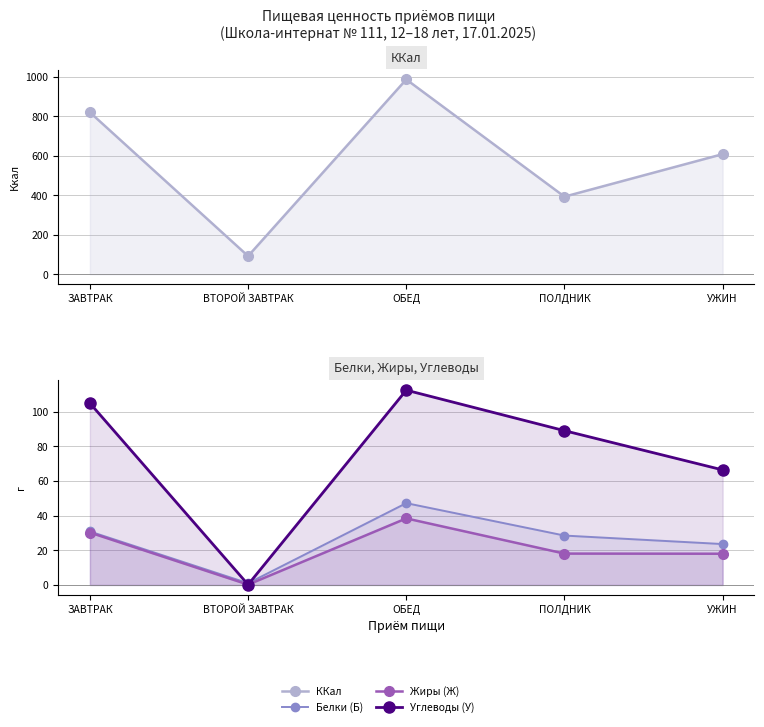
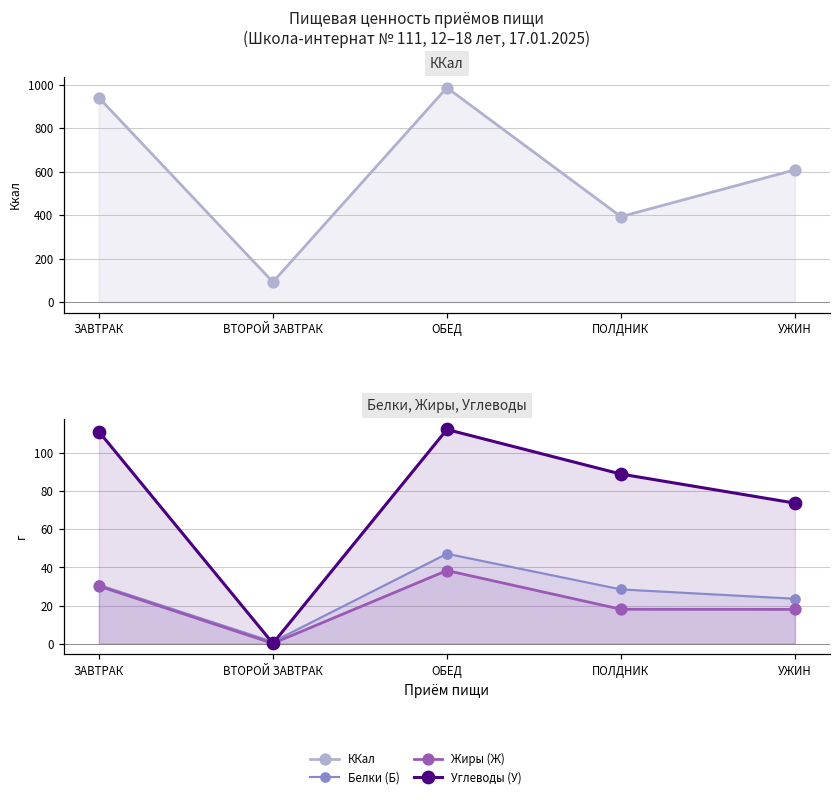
  {
    "ККал": {
-     "ЗАВТРАК": 820,
+     "ЗАВТРАК": 940,
      "ВТОРОЙ ЗАВТРАК": 90,
      "ОБЕД": 990,
      "ПОЛДНИК": 390,
      "УЖИН": 610
    },
    "Белки, Жиры, Углеводы": {
      "Углеводы (У)": {
-       "ЗАВТРАК": 105,
+       "ЗАВТРАК": 111,
        "ОБЕД": 112,
        "ПОЛДНИК": 89,
-       "УЖИН": 66
+       "УЖИН": 74
      }
    }
  }
